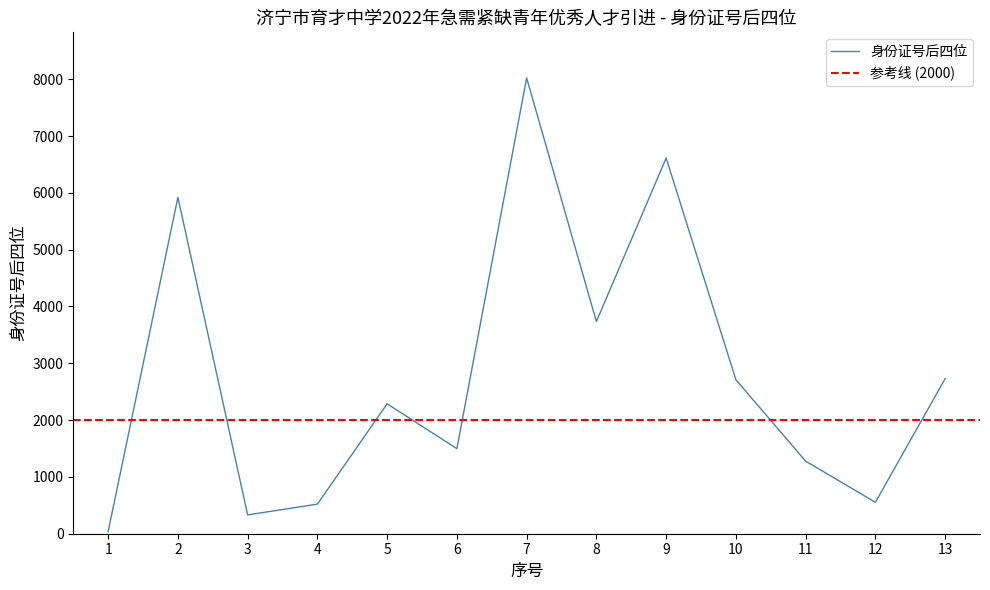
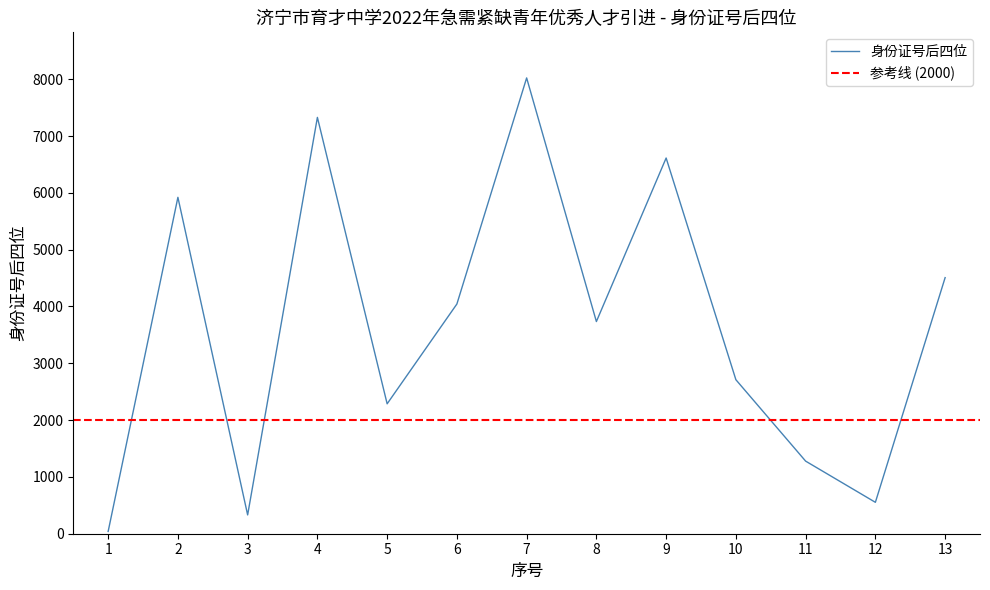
  {
    "1": 0,
    "2": 5900,
    "3": 300,
-   "4": 500,
+   "4": 7300,
    "5": 2300,
-   "6": 1500,
+   "6": 4000,
    "7": 8000,
    "8": 3700,
    "9": 6600,
    "10": 2700,
    "11": 1300,
    "12": 600,
-   "13": 2700
+   "13": 4500
  }
